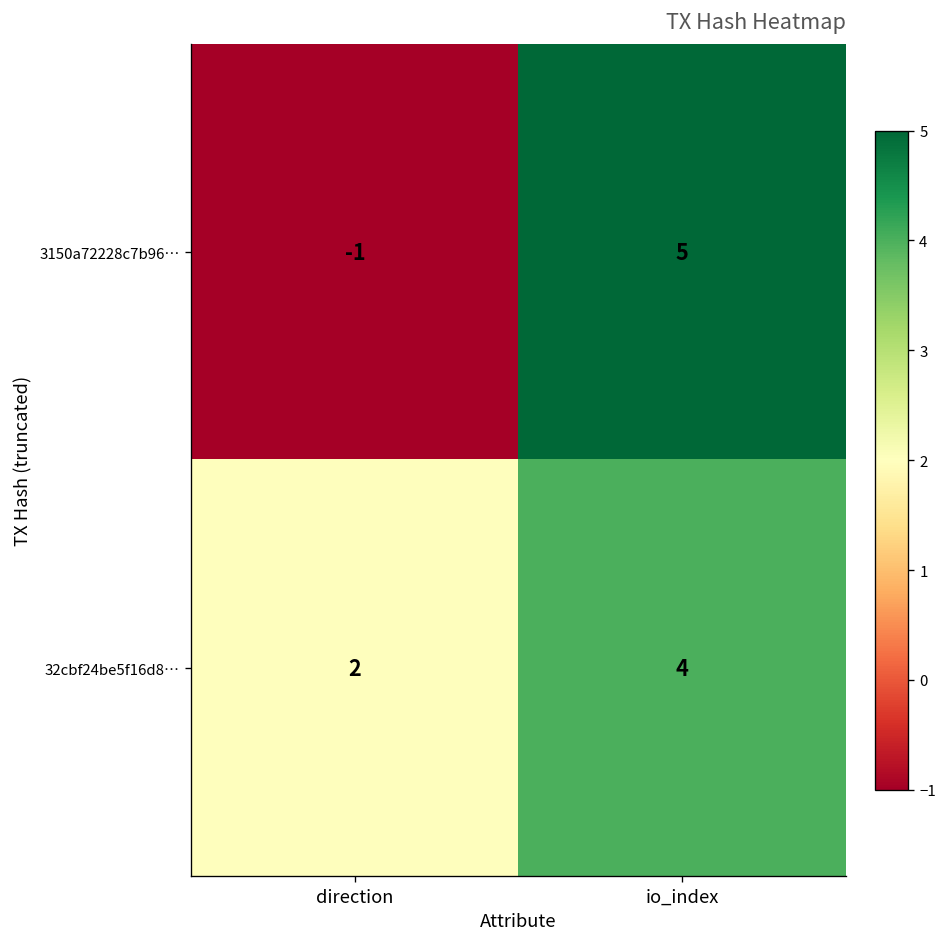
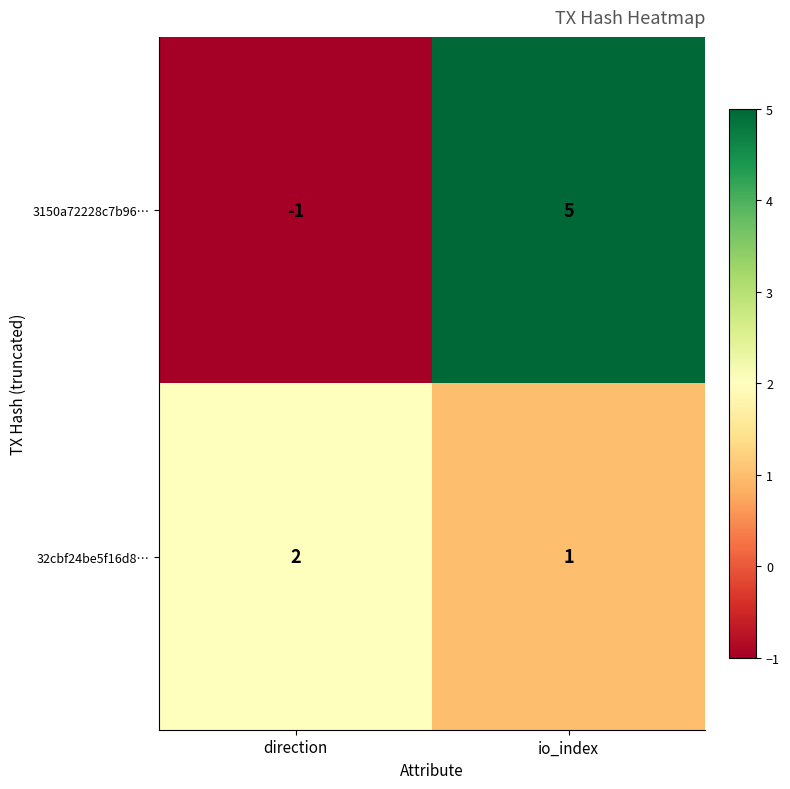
  {
    "3150a72228c7b96…": {
      "direction": -1,
      "io_index": 5
    },
    "32cbf24be5f16d8…": {
      "direction": 2,
-     "io_index": 4
+     "io_index": 1
    }
  }
